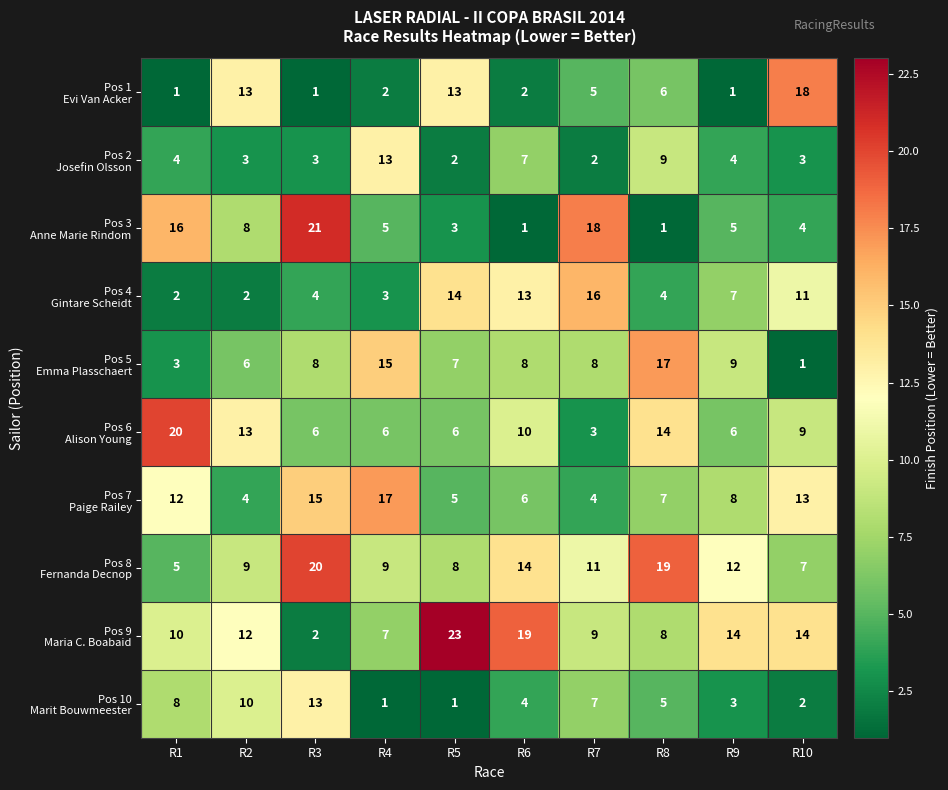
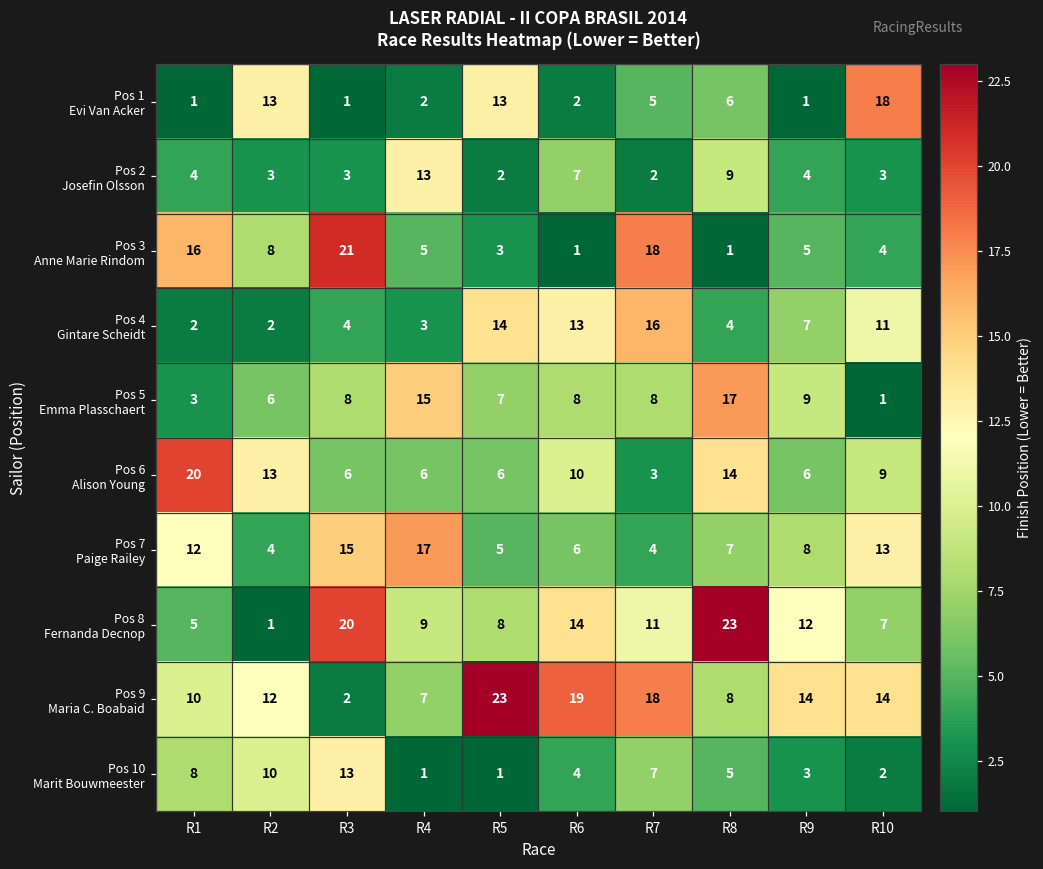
  {
    "Pos 1 Evi Van Acker": {
      "R1": 1,
      "R2": 13,
      "R3": 1,
      "R4": 2,
      "R5": 13,
      "R6": 2,
      "R7": 5,
      "R8": 6,
      "R9": 1,
      "R10": 18
    },
    "Pos 2 Josefin Olsson": {
      "R1": 4,
      "R2": 3,
      "R3": 3,
      "R4": 13,
      "R5": 2,
      "R6": 7,
      "R7": 2,
      "R8": 9,
      "R9": 4,
      "R10": 3
    },
    "Pos 3 Anne Marie Rindom": {
      "R1": 16,
      "R2": 8,
      "R3": 21,
      "R4": 5,
      "R5": 3,
      "R6": 1,
      "R7": 18,
      "R8": 1,
      "R9": 5,
      "R10": 4
    },
    "Pos 4 Gintare Scheidt": {
      "R1": 2,
      "R2": 2,
      "R3": 4,
      "R4": 3,
      "R5": 14,
      "R6": 13,
      "R7": 16,
      "R8": 4,
      "R9": 7,
      "R10": 11
    },
    "Pos 5 Emma Plasschaert": {
      "R1": 3,
      "R2": 6,
      "R3": 8,
      "R4": 15,
      "R5": 7,
      "R6": 8,
      "R7": 8,
      "R8": 17,
      "R9": 9,
      "R10": 1
    },
    "Pos 6 Alison Young": {
      "R1": 20,
      "R2": 13,
      "R3": 6,
      "R4": 6,
      "R5": 6,
      "R6": 10,
      "R7": 3,
      "R8": 14,
      "R9": 6,
      "R10": 9
    },
    "Pos 7 Paige Railey": {
      "R1": 12,
      "R2": 4,
      "R3": 15,
      "R4": 17,
      "R5": 5,
      "R6": 6,
      "R7": 4,
      "R8": 7,
      "R9": 8,
      "R10": 13
    },
    "Pos 8 Fernanda Decnop": {
      "R1": 5,
-     "R2": 9,
+     "R2": 1,
      "R3": 20,
      "R4": 9,
      "R5": 8,
      "R6": 14,
      "R7": 11,
-     "R8": 19,
+     "R8": 23,
      "R9": 12,
      "R10": 7
    },
    "Pos 9 Maria C. Boabaid": {
      "R1": 10,
      "R2": 12,
      "R3": 2,
      "R4": 7,
      "R5": 23,
      "R6": 19,
-     "R7": 9,
+     "R7": 18,
      "R8": 8,
      "R9": 14,
      "R10": 14
    },
    "Pos 10 Marit Bouwmeester": {
      "R1": 8,
      "R2": 10,
      "R3": 13,
      "R4": 1,
      "R5": 1,
      "R6": 4,
      "R7": 7,
      "R8": 5,
      "R9": 3,
      "R10": 2
    }
  }
